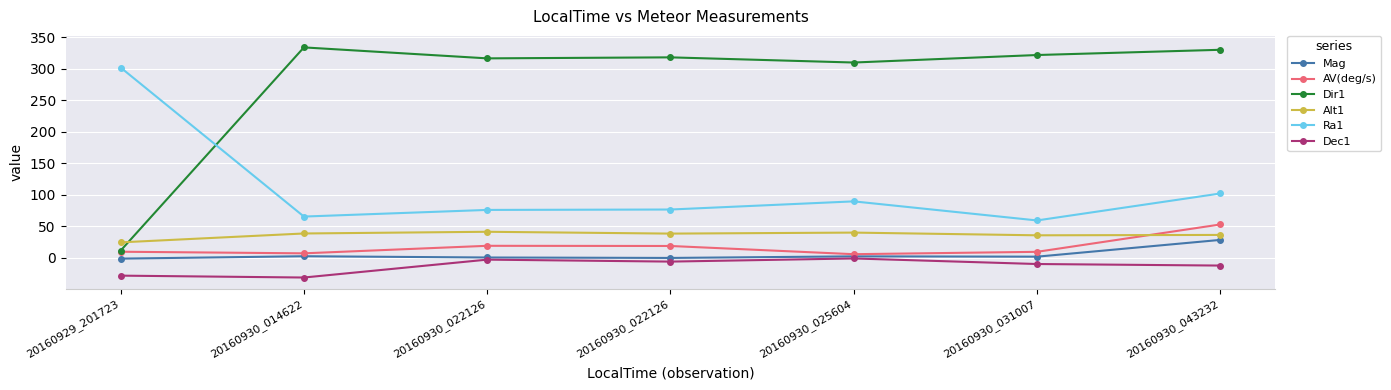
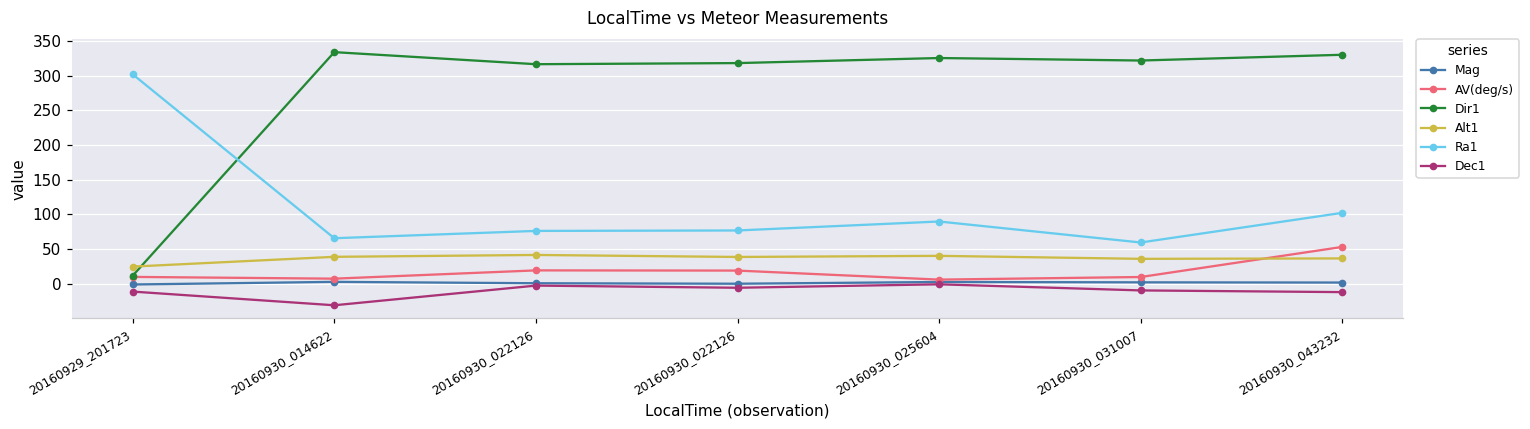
  {
    "Mag": {
      "20160929_201723": 0,
      "20160930_014622": 0,
      "20160930_031007": 0,
-     "20160930_043232": 30
+     "20160930_043232": 0
    },
    "AV(deg/s)": {
      "20160930_014622": 10,
      "20160930_031007": 10,
      "20160930_043232": 50
    },
    "Dir1": {
      "20160930_014622": 330,
-     "20160930_025604": 310,
+     "20160930_025604": 330,
      "20160930_031007": 320,
      "20160930_043232": 330
    },
    "Alt1": {
      "20160929_201723": 20,
      "20160930_014622": 40,
      "20160930_025604": 40,
      "20160930_031007": 40,
      "20160930_043232": 40
    },
    "Ra1": {
      "20160929_201723": 300,
      "20160930_014622": 70,
      "20160930_025604": 90,
      "20160930_031007": 60,
      "20160930_043232": 100
    },
    "Dec1": {
-     "20160929_201723": -30,
+     "20160929_201723": -10,
      "20160930_014622": -30,
      "20160930_031007": -10,
      "20160930_043232": -10
    }
  }
